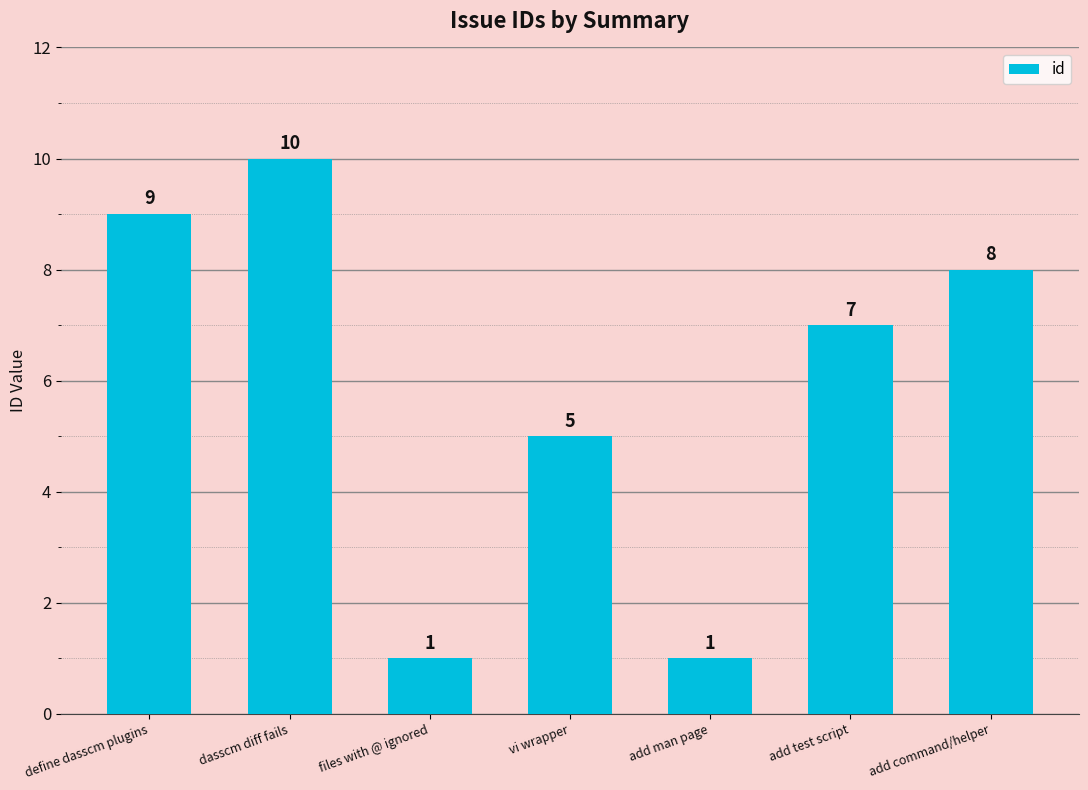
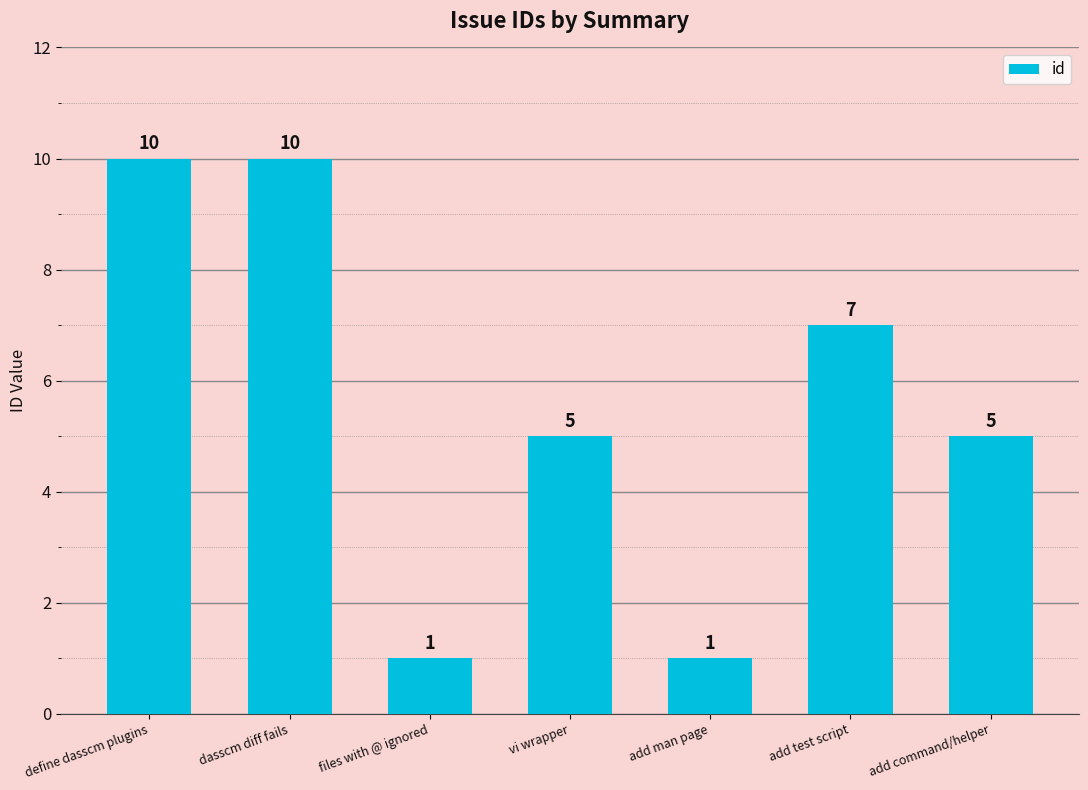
  {
-   "define dasscm plugins": 9,
+   "define dasscm plugins": 10,
    "dasscm diff fails": 10,
    "files with @ ignored": 1,
    "vi wrapper": 5,
    "add man page": 1,
    "add test script": 7,
-   "add command/helper": 8
+   "add command/helper": 5
  }
